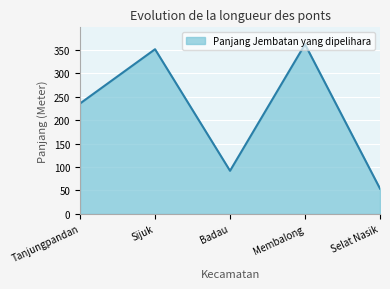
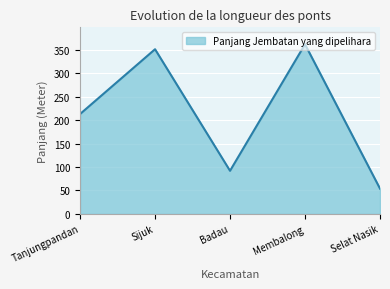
  {
-   "Tanjungpandan": 240,
+   "Tanjungpandan": 210,
    "Sijuk": 350,
    "Badau": 90,
    "Selat Nasik": 50
  }
